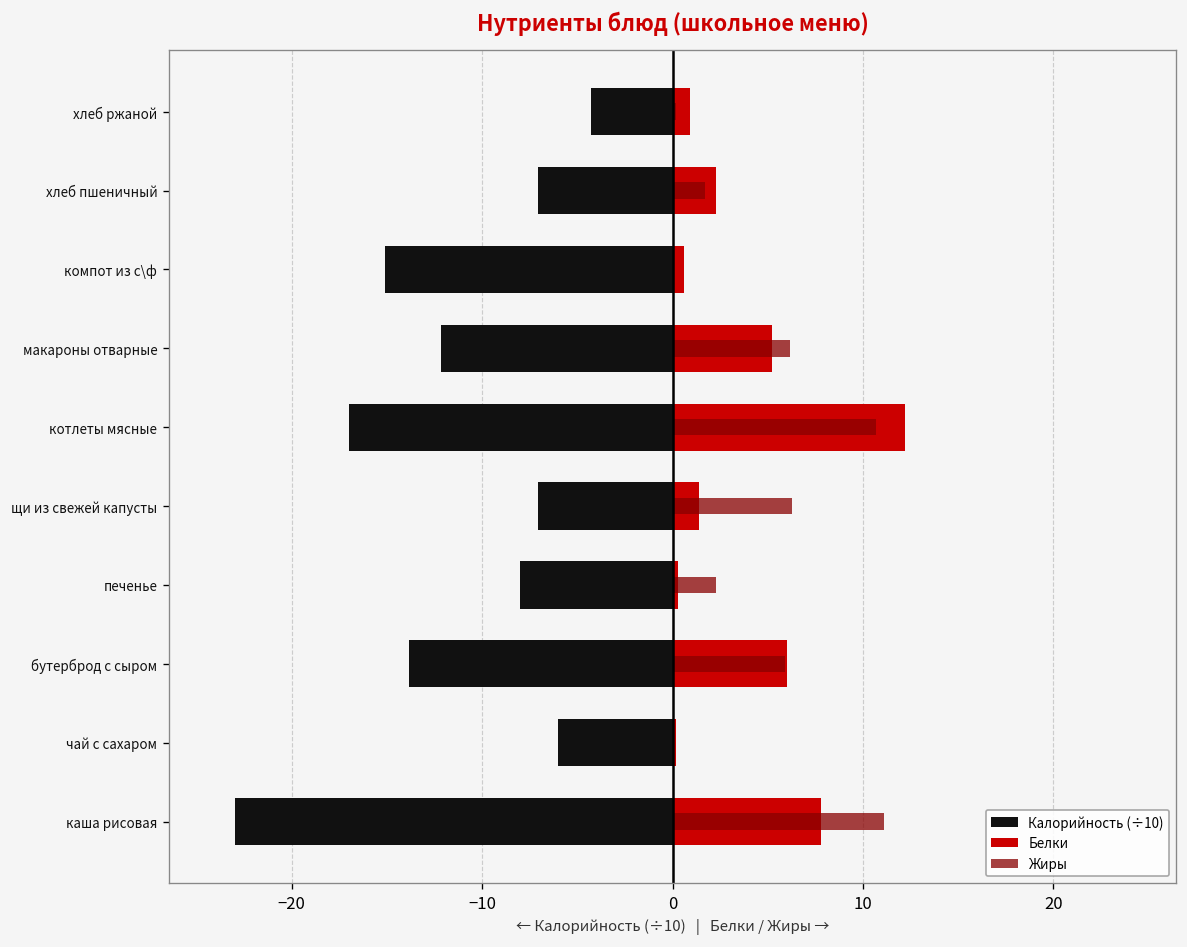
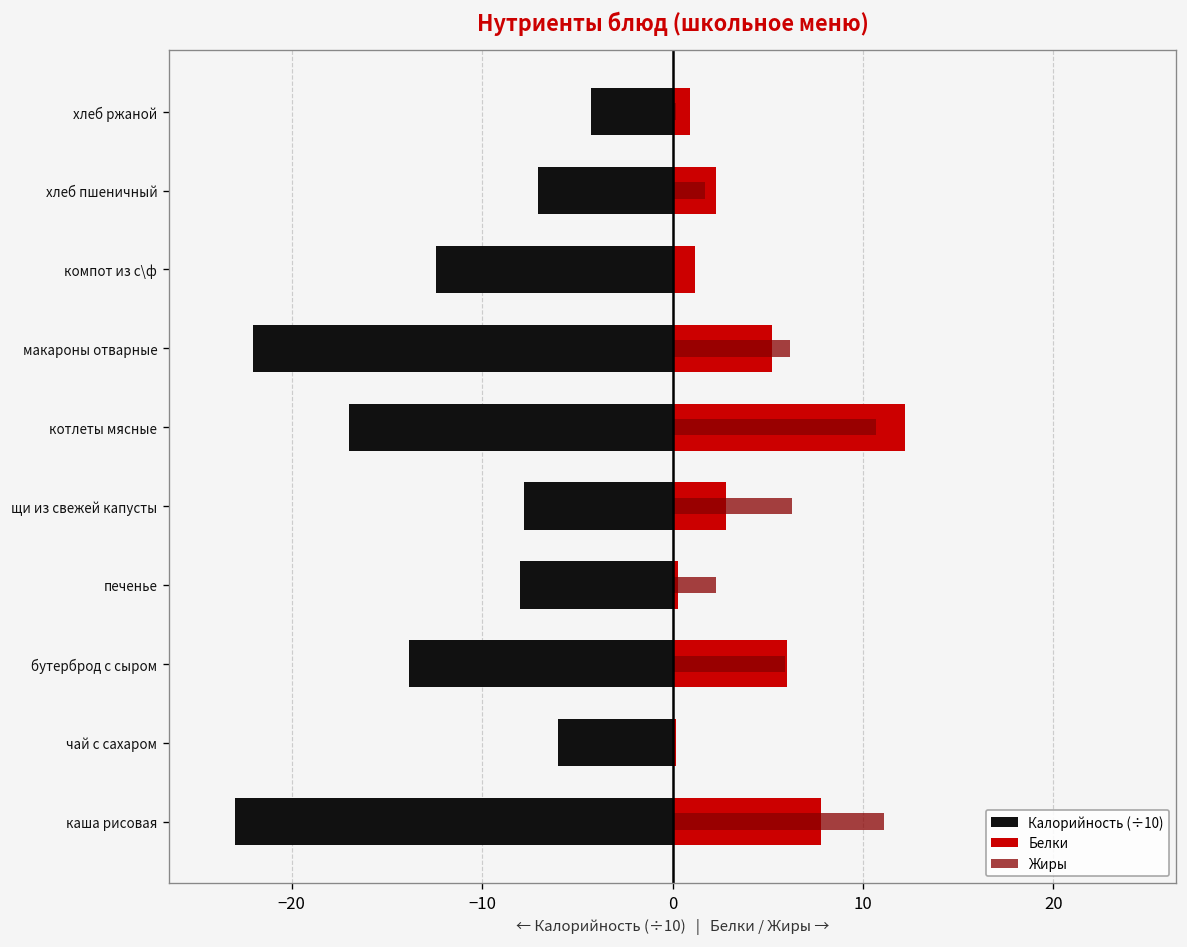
  {
    "Калорийность (÷10)": {
      "хлеб ржаной": -4.3,
      "хлеб пшеничный": -7.1,
-     "компот из с\\ф": -15.1,
-     "макароны отварные": -12.2,
+     "компот из с\\ф": -12.4,
+     "макароны отварные": -22.1,
      "котлеты мясные": -17.0,
-     "щи из свежей капусты": -7.0,
+     "щи из свежей капусты": -7.8,
      "печенье": -8.0,
      "бутерброд с сыром": -13.8,
      "чай с сахаром": -6.0,
      "каша рисовая": -23.0
    },
    "Белки": {
      "хлеб ржаной": 0.9,
      "хлеб пшеничный": 2.3,
-     "компот из с\\ф": 0.6,
+     "компот из с\\ф": 1.2,
      "котлеты мясные": 12.2,
-     "щи из свежей капусты": 1.4,
+     "щи из свежей капусты": 2.8,
      "бутерброд с сыром": 6.0,
      "чай с сахаром": 0.2
    },
    "Жиры": {
      "компот из с\\ф": 0.0,
      "макароны отварные": 6.2,
      "щи из свежей капусты": 6.3,
      "печенье": 2.3,
      "бутерброд с сыром": 5.9,
      "чай с сахаром": 0.0,
      "каша рисовая": 11.1
    }
  }
